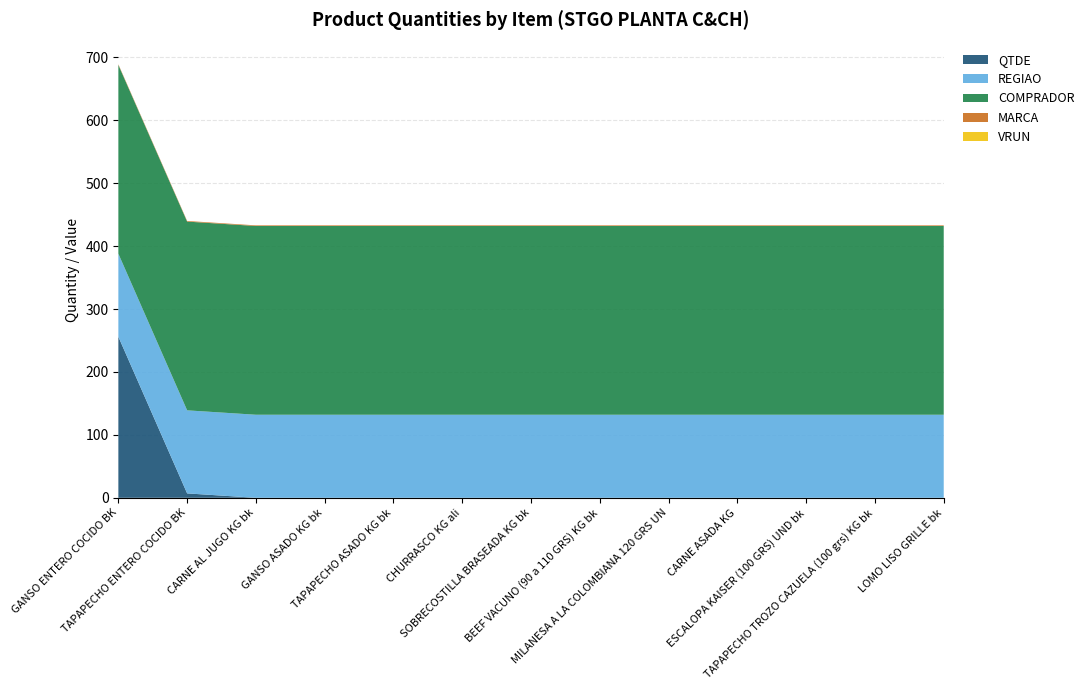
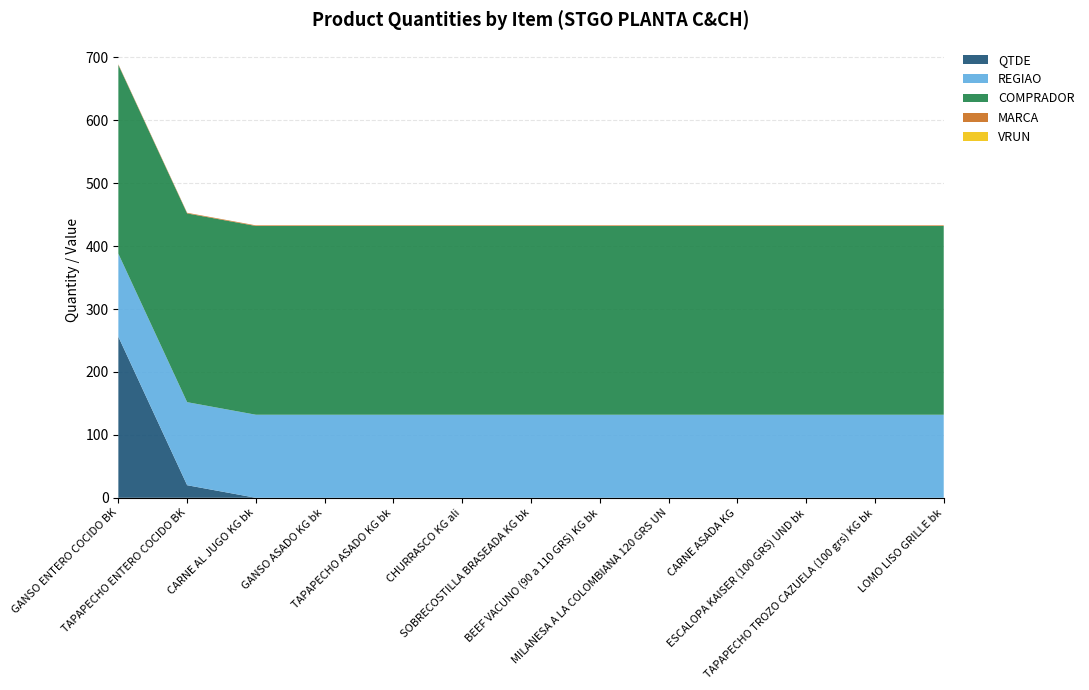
  {
    "QTDE": {
      "GANSO ENTERO COCIDO BK": 260,
-     "TAPAPECHO ENTERO COCIDO BK": 10,
+     "TAPAPECHO ENTERO COCIDO BK": 20,
      "CARNE AL JUGO KG bk": 0,
      "GANSO ASADO KG bk": 0,
      "TAPAPECHO ASADO KG bk": 0,
      "CHURRASCO KG ali": 0,
      "SOBRECOSTILLA BRASEADA KG bk": 0,
      "BEEF VACUNO (90 a 110 GRS) KG bk": 0,
      "MILANESA A LA COLOMBIANA 120 GRS UN": 0,
      "CARNE ASADA KG": 0,
      "ESCALOPA KAISER (100 GRS) UND bk": 0,
      "TAPAPECHO TROZO CAZUELA (100 grs) KG bk": 0,
      "LOMO LISO GRILLE bk": 0
    },
    "REGIAO": {
      "GANSO ENTERO COCIDO BK": 130,
      "TAPAPECHO ENTERO COCIDO BK": 130,
      "CARNE AL JUGO KG bk": 130,
      "GANSO ASADO KG bk": 130,
      "TAPAPECHO ASADO KG bk": 130,
      "CHURRASCO KG ali": 130,
      "SOBRECOSTILLA BRASEADA KG bk": 130,
      "BEEF VACUNO (90 a 110 GRS) KG bk": 130,
      "MILANESA A LA COLOMBIANA 120 GRS UN": 130,
      "CARNE ASADA KG": 130,
      "ESCALOPA KAISER (100 GRS) UND bk": 130,
      "TAPAPECHO TROZO CAZUELA (100 grs) KG bk": 130,
      "LOMO LISO GRILLE bk": 130
    }
  }
